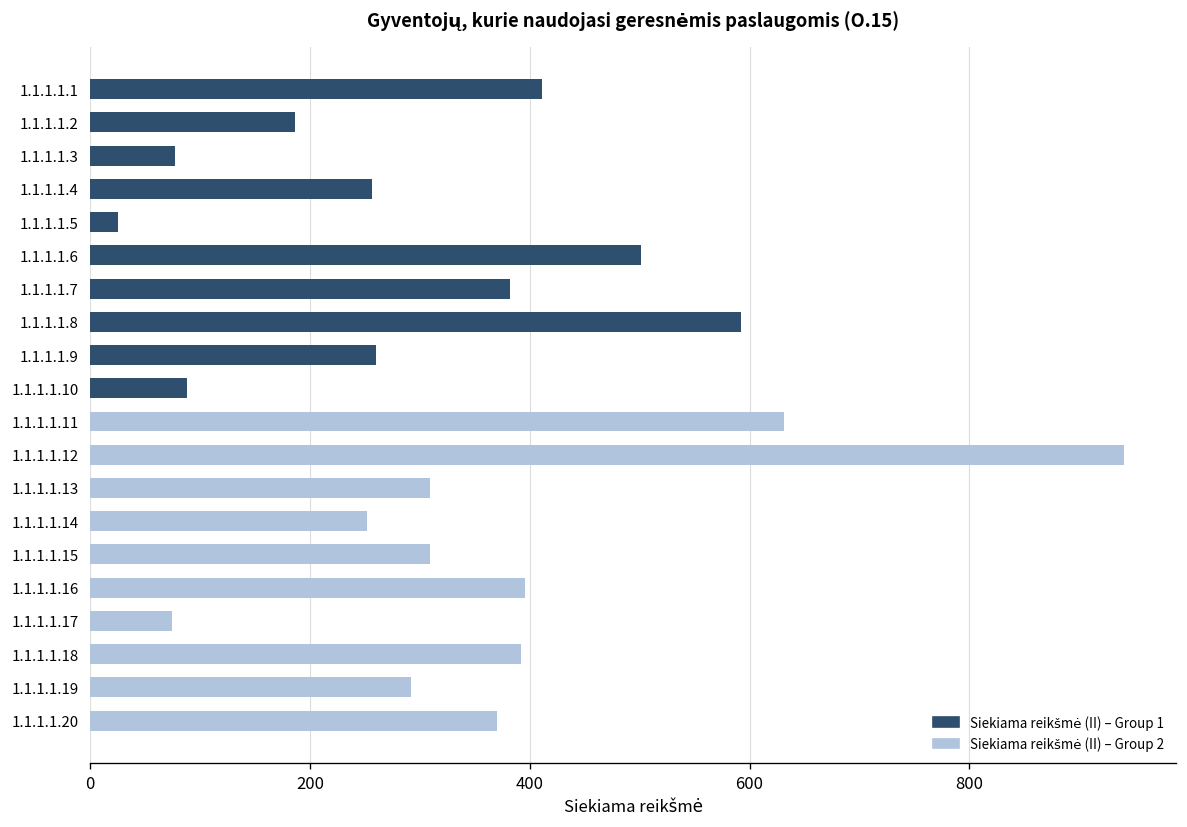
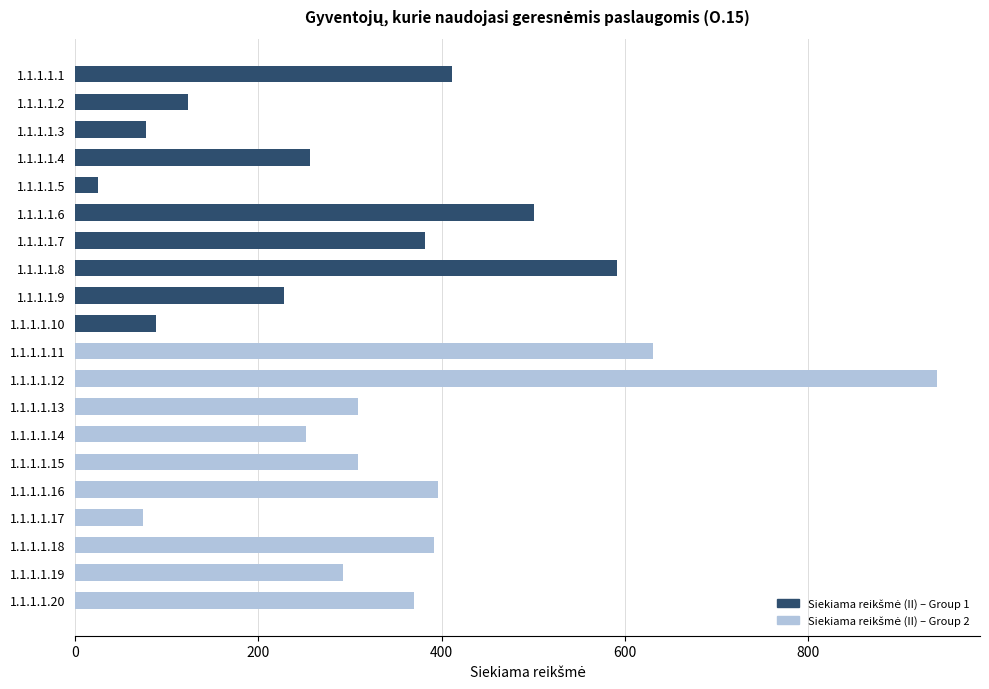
  {
    "Siekiama reikšmė (II) – Group 1": {
      "1.1.1.1.1": 410,
-     "1.1.1.1.2": 190,
+     "1.1.1.1.2": 120,
      "1.1.1.1.3": 80,
      "1.1.1.1.4": 260,
      "1.1.1.1.5": 30,
      "1.1.1.1.6": 500,
      "1.1.1.1.7": 380,
      "1.1.1.1.8": 590,
-     "1.1.1.1.9": 260,
+     "1.1.1.1.9": 230,
      "1.1.1.1.10": 90
    },
    "Siekiama reikšmė (II) – Group 2": {
      "1.1.1.1.11": 630,
      "1.1.1.1.12": 940,
      "1.1.1.1.13": 310,
      "1.1.1.1.14": 250,
      "1.1.1.1.15": 310,
      "1.1.1.1.16": 400,
      "1.1.1.1.17": 70,
      "1.1.1.1.18": 390,
      "1.1.1.1.19": 290,
      "1.1.1.1.20": 370
    }
  }
